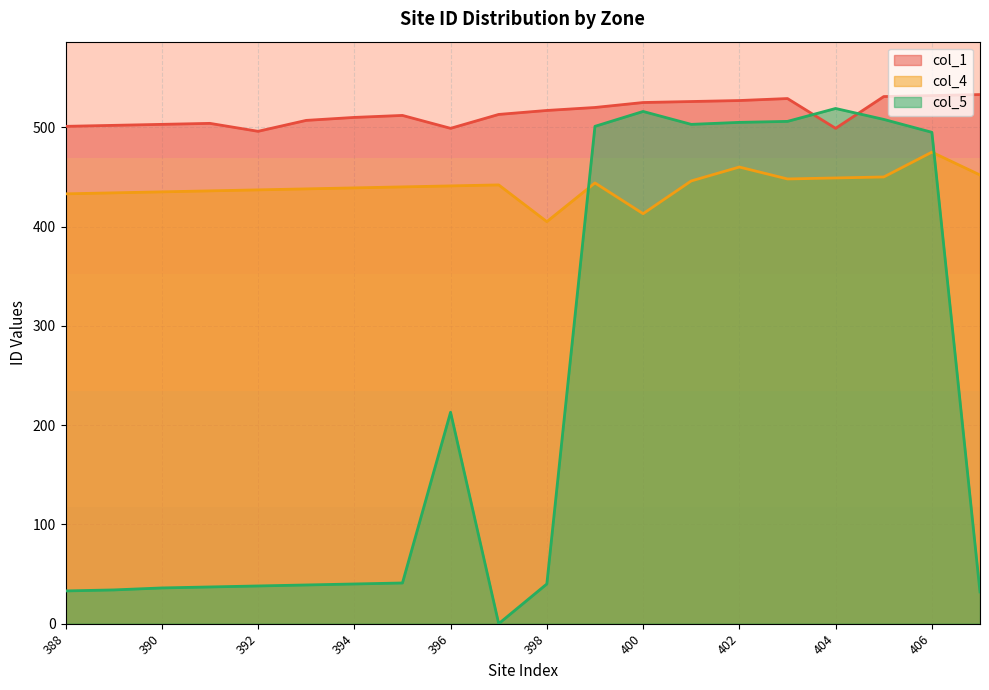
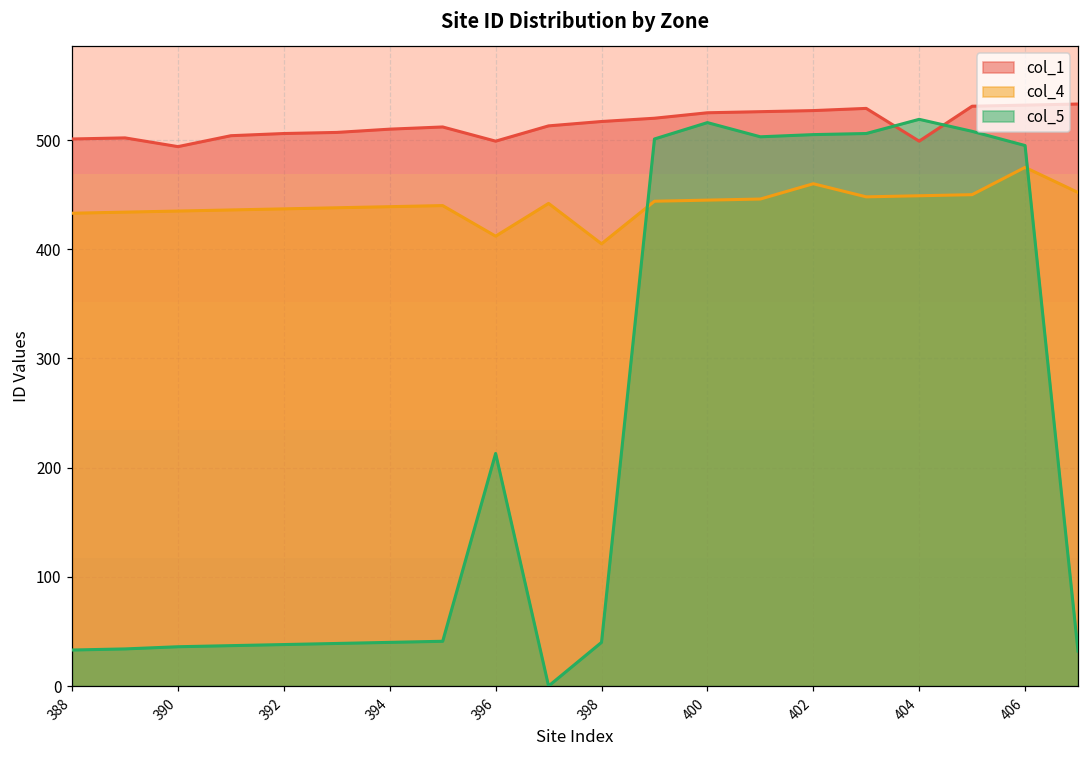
  {
    "col_1": {
      "388": 500,
-     "390": 500,
-     "392": 500,
+     "390": 490,
+     "392": 510,
      "394": 510,
      "396": 500,
      "398": 520,
      "400": 530,
      "402": 530,
      "404": 500
    },
    "col_4": {
      "388": 430,
      "390": 440,
      "392": 440,
      "394": 440,
-     "396": 440,
+     "396": 410,
      "398": 410,
-     "400": 410,
+     "400": 450,
      "402": 460,
      "404": 450,
      "406": 480
    },
    "col_5": {
      "388": 30,
      "390": 40,
      "392": 40,
      "394": 40,
      "396": 210,
      "398": 40,
      "400": 520,
      "402": 510,
      "404": 520,
      "406": 500
    }
  }
